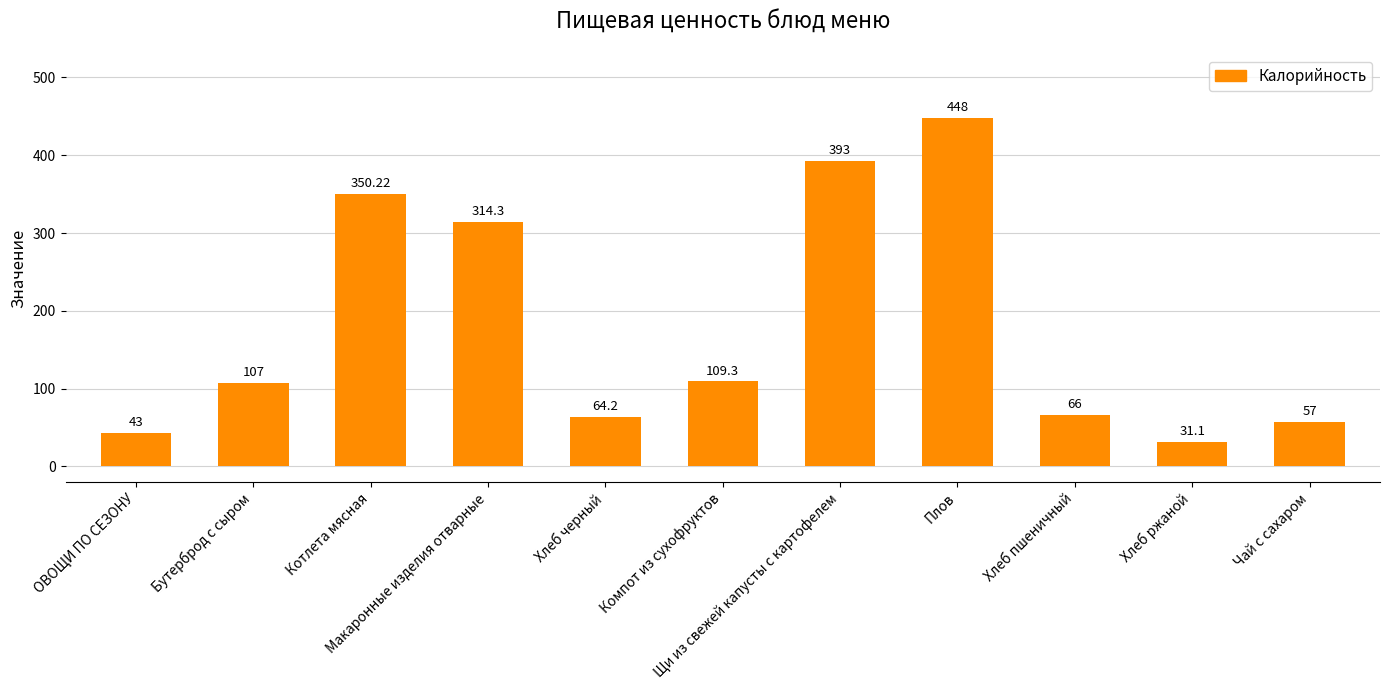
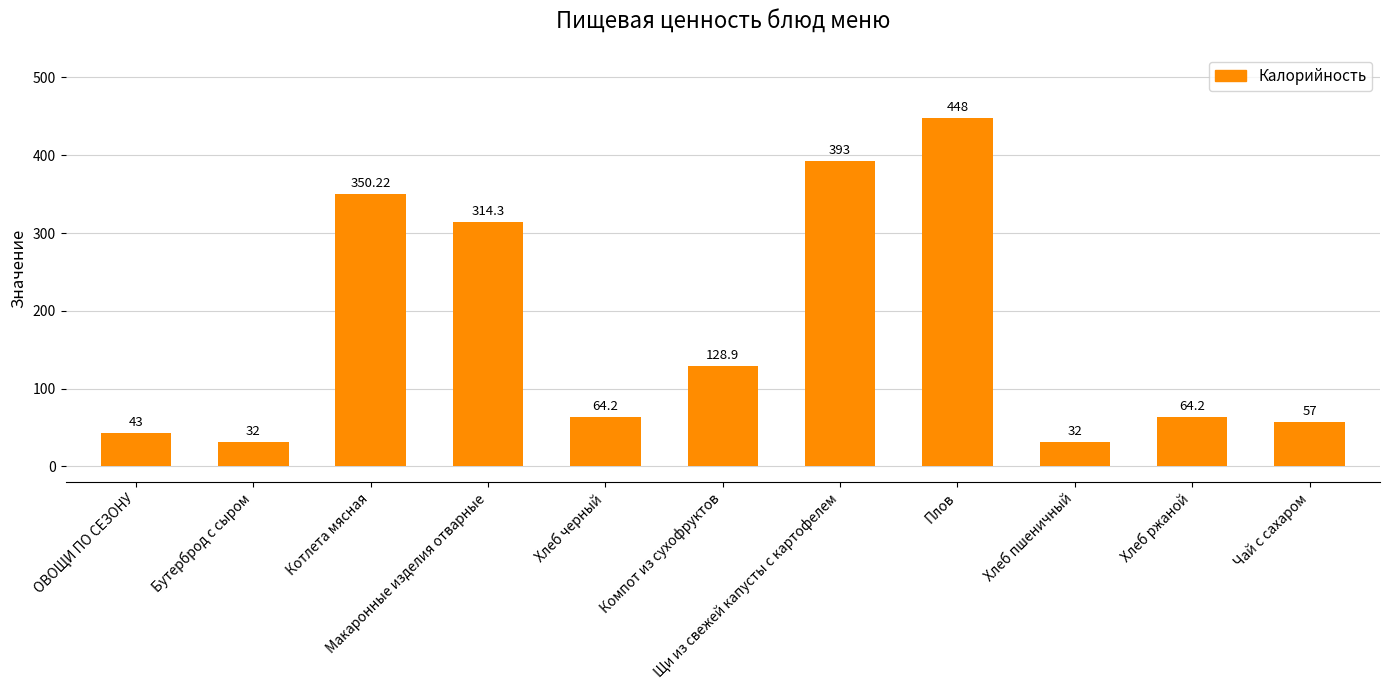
  {
    "ОВОЩИ ПО СЕЗОНУ": 43,
-   "Бутерброд с сыром": 107,
+   "Бутерброд с сыром": 32,
    "Котлета мясная": 350.22,
    "Макаронные изделия отварные": 314.3,
    "Хлеб черный": 64.2,
-   "Компот из сухофруктов": 109.3,
+   "Компот из сухофруктов": 128.9,
    "Щи из свежей капусты с картофелем": 393,
    "Плов": 448,
-   "Хлеб пшеничный": 66,
-   "Хлеб ржаной": 31.1,
+   "Хлеб пшеничный": 32,
+   "Хлеб ржаной": 64.2,
    "Чай с сахаром": 57
  }
